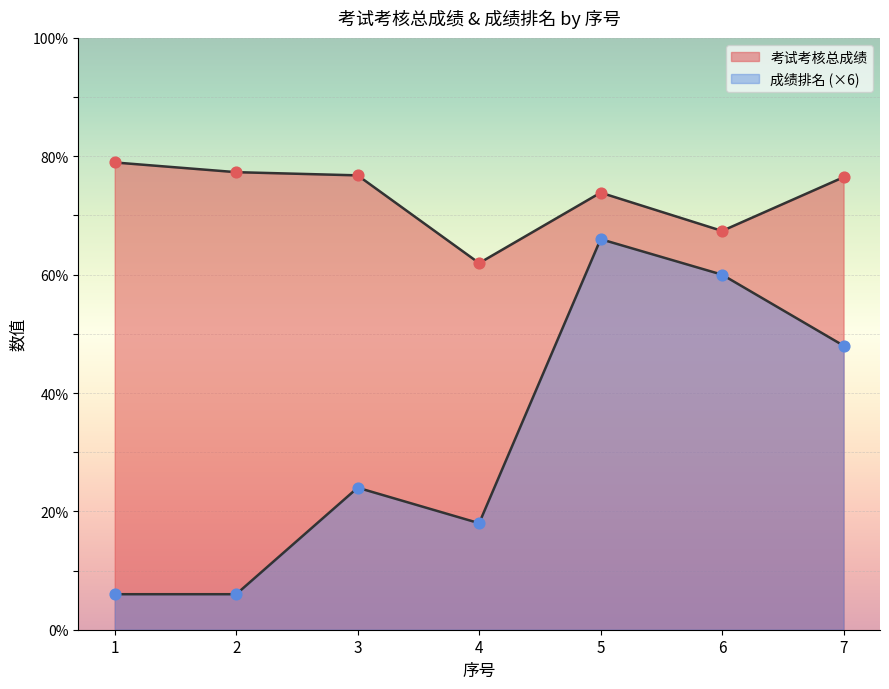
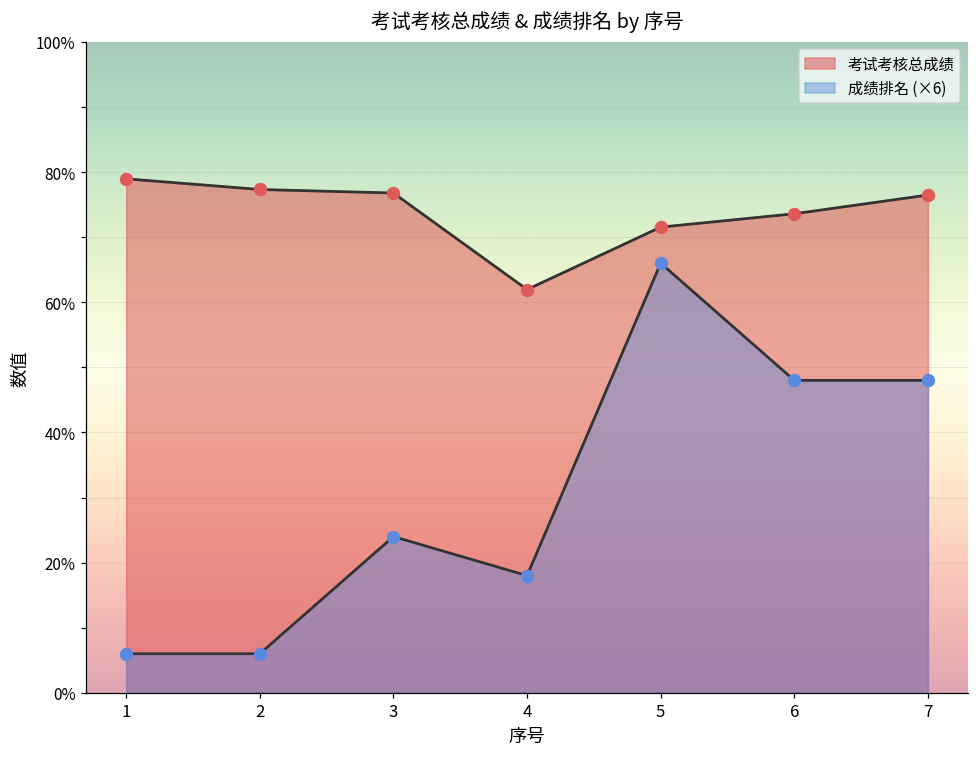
  {
    "考试考核总成绩": {
      "1": "79%",
      "2": "77%",
      "3": "77%",
      "4": "62%",
-     "5": "74%",
-     "6": "67%",
+     "5": "72%",
+     "6": "74%",
      "7": "76%"
    },
    "成绩排名 (×6)": {
      "1": "6%",
      "2": "6%",
      "3": "24%",
      "4": "18%",
      "5": "66%",
-     "6": "60%",
+     "6": "48%",
      "7": "48%"
    }
  }
